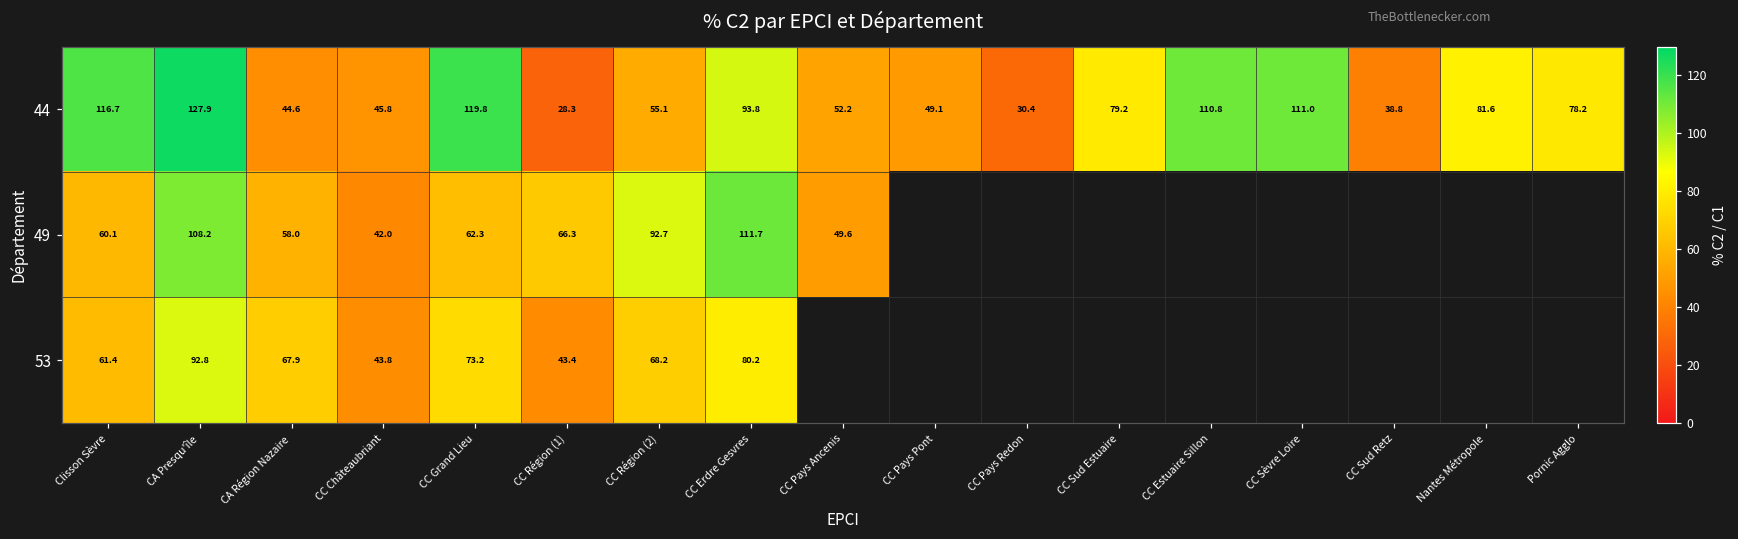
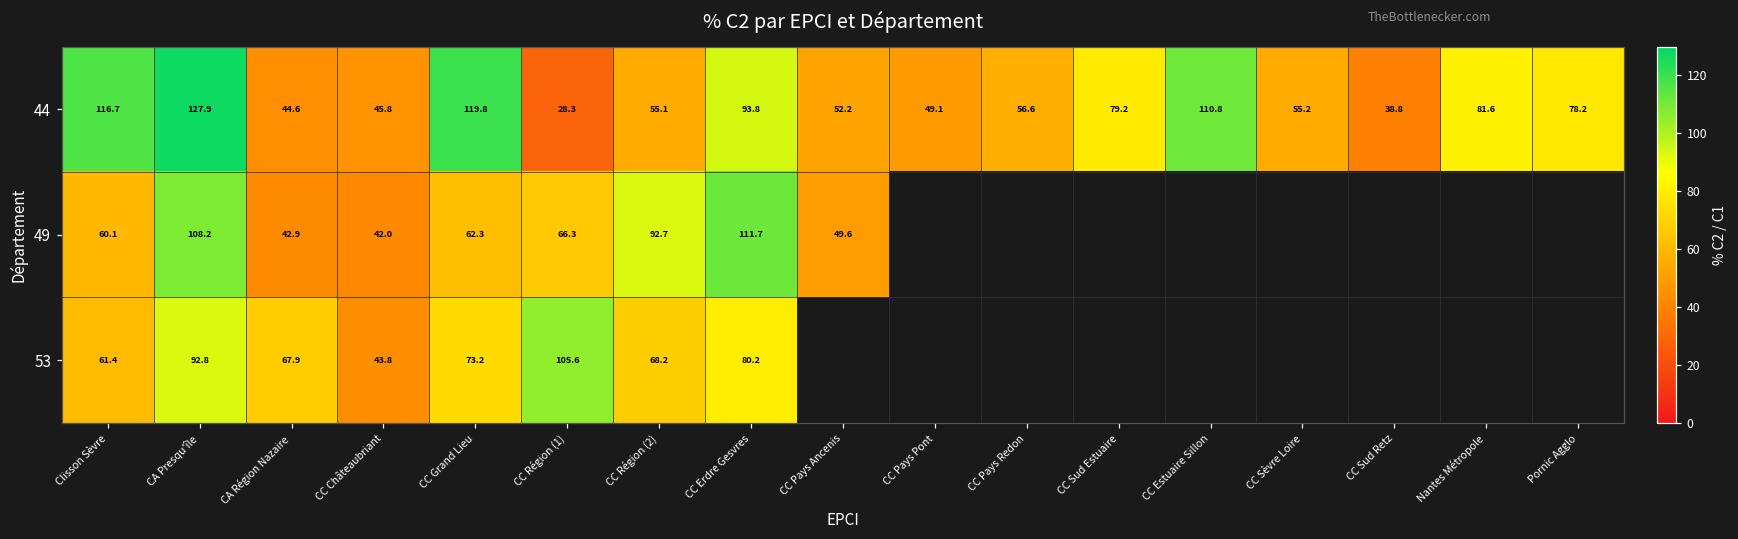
  {
    "44": {
      "Clisson Sèvre": 116.7,
      "CA Presqu'île": 127.9,
      "CA Région Nazaire": 44.6,
      "CC Châteaubriant": 45.8,
      "CC Grand Lieu": 119.8,
      "CC Région (1)": 28.3,
      "CC Région (2)": 55.1,
      "CC Erdre Gesvres": 93.8,
      "CC Pays Ancenis": 52.2,
      "CC Pays Pont": 49.1,
-     "CC Pays Redon": 30.4,
+     "CC Pays Redon": 56.6,
      "CC Sud Estuaire": 79.2,
      "CC Estuaire Sillon": 110.8,
-     "CC Sèvre Loire": 111.0,
+     "CC Sèvre Loire": 55.2,
      "CC Sud Retz": 38.8,
      "Nantes Métropole": 81.6,
      "Pornic Agglo": 78.2
    },
    "49": {
      "Clisson Sèvre": 60.1,
      "CA Presqu'île": 108.2,
-     "CA Région Nazaire": 58.0,
+     "CA Région Nazaire": 42.9,
      "CC Châteaubriant": 42.0,
      "CC Grand Lieu": 62.3,
      "CC Région (1)": 66.3,
      "CC Région (2)": 92.7,
      "CC Erdre Gesvres": 111.7,
      "CC Pays Ancenis": 49.6
    },
    "53": {
      "Clisson Sèvre": 61.4,
      "CA Presqu'île": 92.8,
      "CA Région Nazaire": 67.9,
      "CC Châteaubriant": 43.8,
      "CC Grand Lieu": 73.2,
-     "CC Région (1)": 43.4,
+     "CC Région (1)": 105.6,
      "CC Région (2)": 68.2,
      "CC Erdre Gesvres": 80.2
    }
  }
